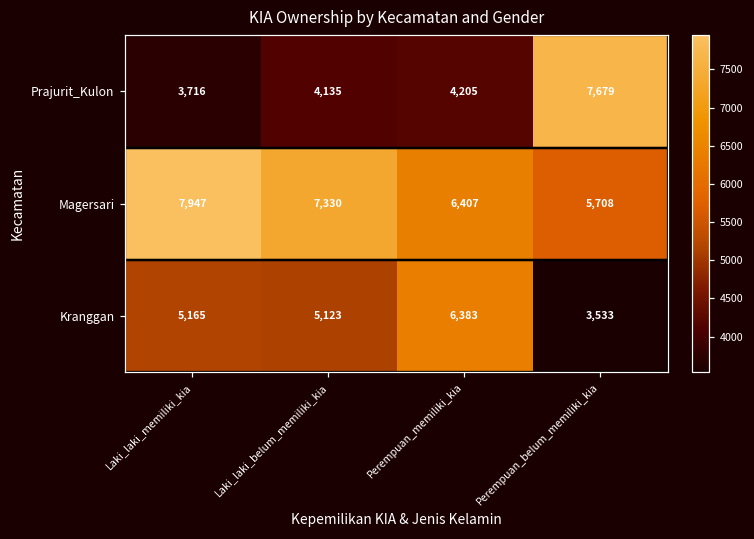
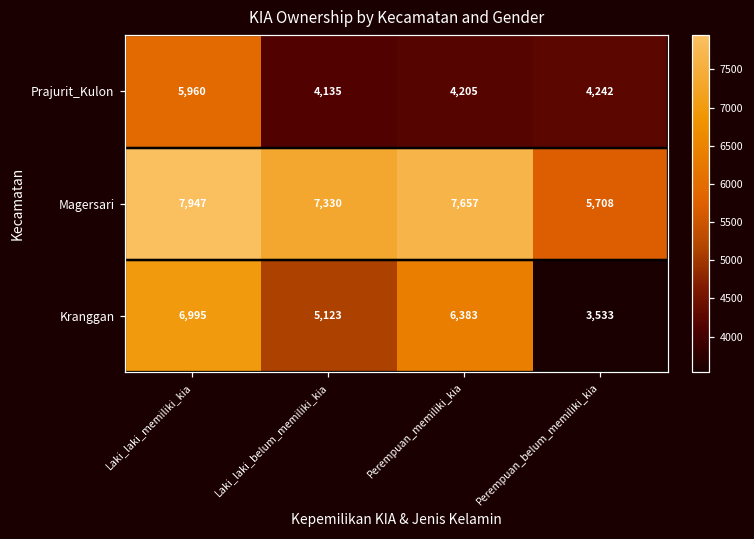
  {
    "Prajurit_Kulon": {
-     "Laki_laki_memiliki_kia": "3,716",
+     "Laki_laki_memiliki_kia": "5,960",
      "Laki_laki_belum_memiliki_kia": "4,135",
      "Perempuan_memiliki_kia": "4,205",
-     "Perempuan_belum_memiliki_kia": "7,679"
+     "Perempuan_belum_memiliki_kia": "4,242"
    },
    "Magersari": {
      "Laki_laki_memiliki_kia": "7,947",
      "Laki_laki_belum_memiliki_kia": "7,330",
-     "Perempuan_memiliki_kia": "6,407",
+     "Perempuan_memiliki_kia": "7,657",
      "Perempuan_belum_memiliki_kia": "5,708"
    },
    "Kranggan": {
-     "Laki_laki_memiliki_kia": "5,165",
+     "Laki_laki_memiliki_kia": "6,995",
      "Laki_laki_belum_memiliki_kia": "5,123",
      "Perempuan_memiliki_kia": "6,383",
      "Perempuan_belum_memiliki_kia": "3,533"
    }
  }
